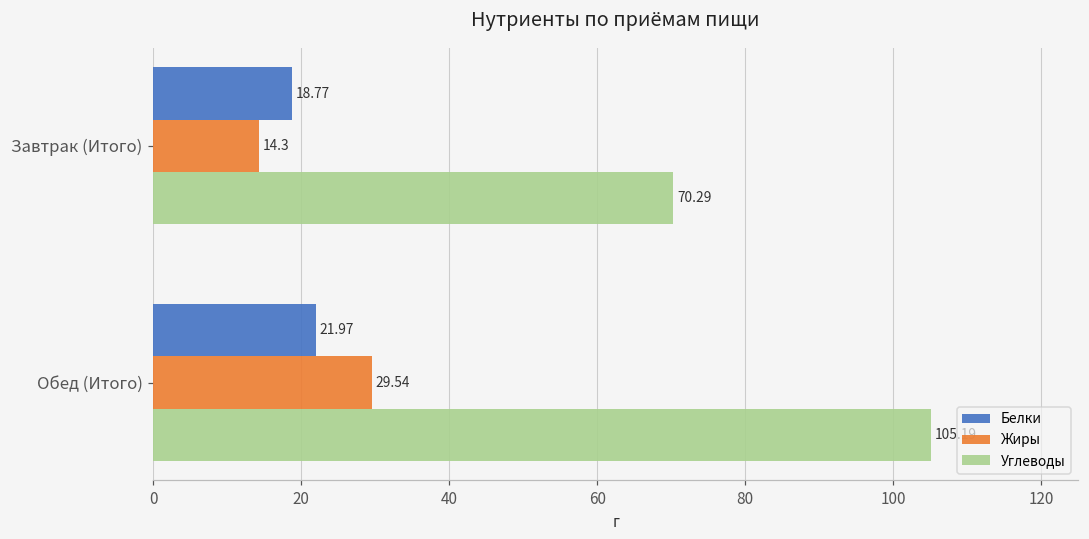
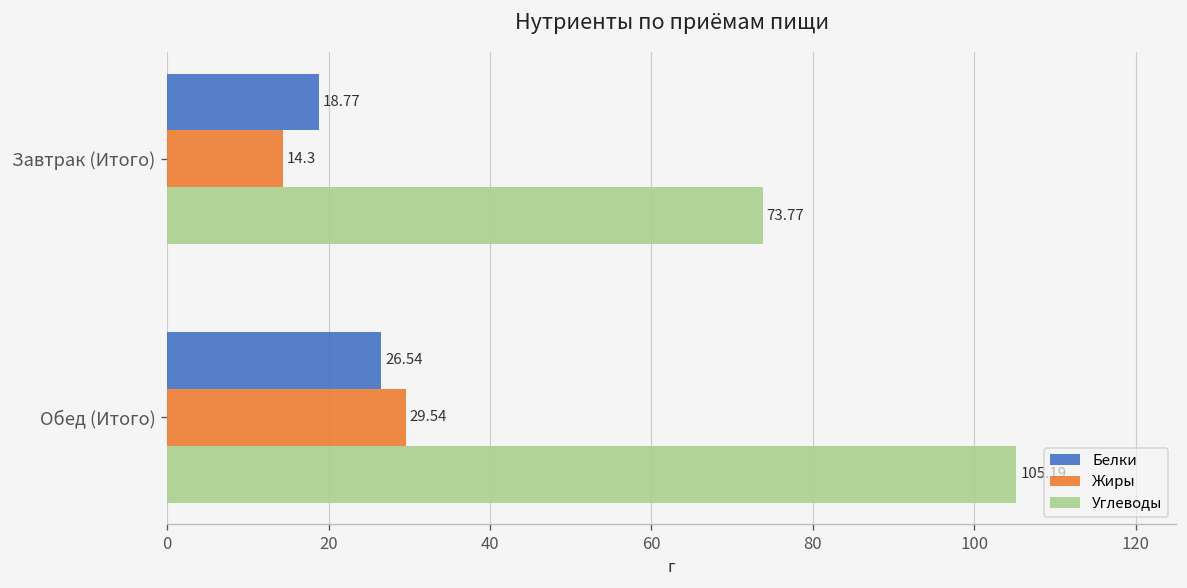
  {
    "Белки": {
      "Завтрак (Итого)": 18.77,
-     "Обед (Итого)": 21.97
+     "Обед (Итого)": 26.54
    },
    "Жиры": {
      "Завтрак (Итого)": 14.3,
      "Обед (Итого)": 29.54
    },
    "Углеводы": {
-     "Завтрак (Итого)": 70.29
+     "Завтрак (Итого)": 73.77
    }
  }
